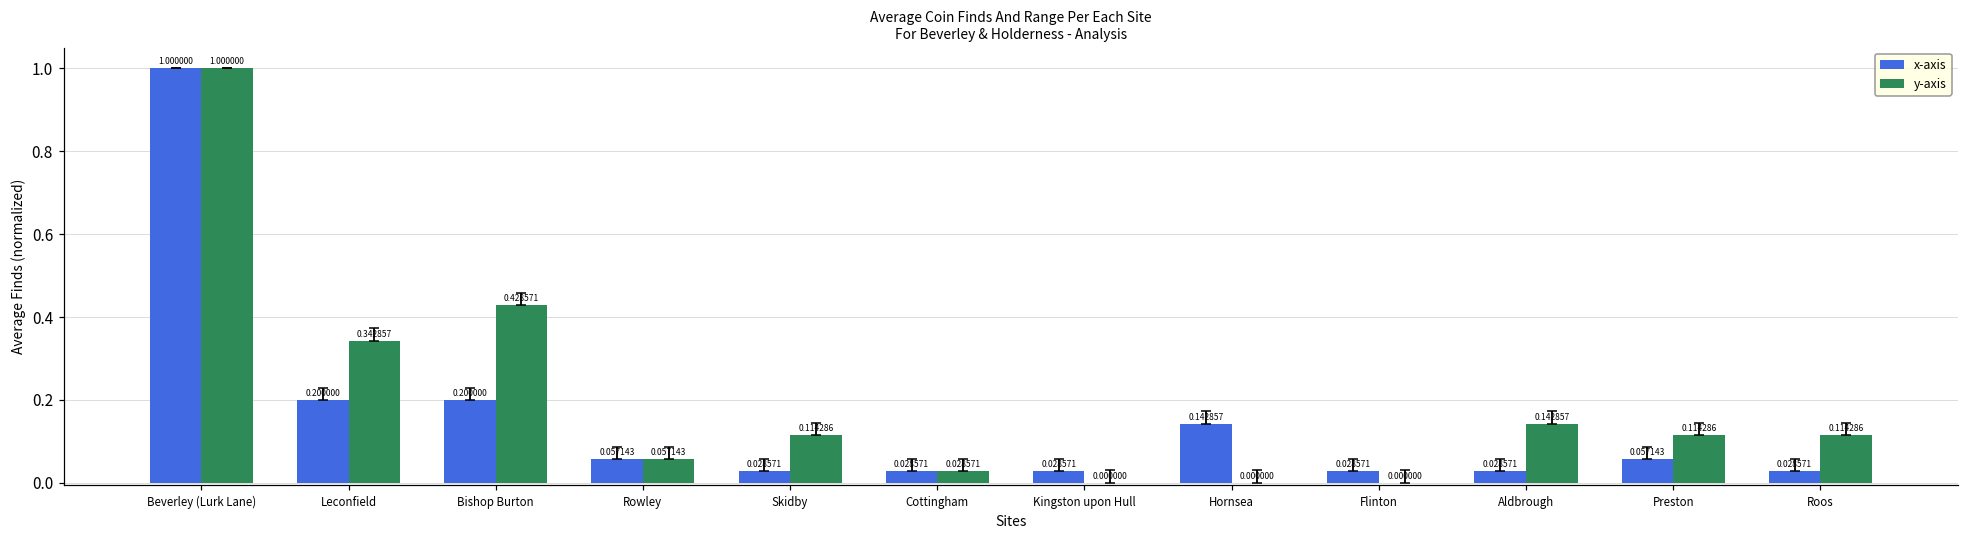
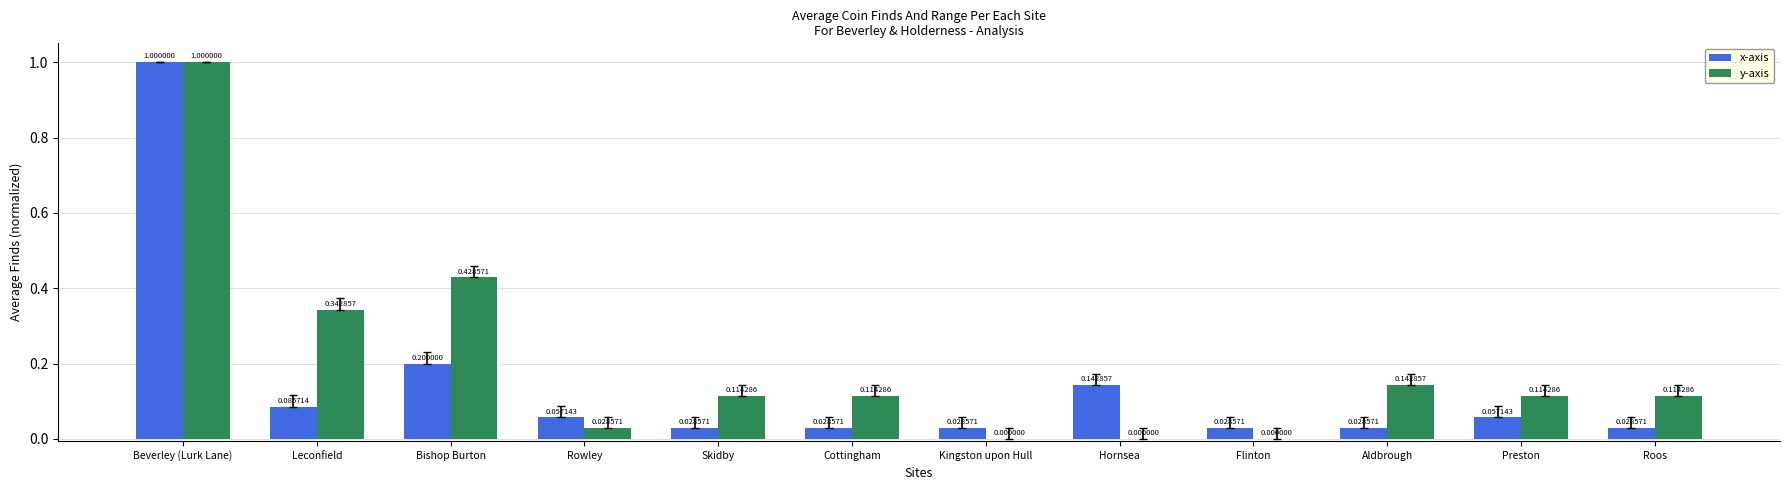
  {
    "x-axis": {
-     "Leconfield": 0.200000
+     "Leconfield": 0.085714
    },
    "y-axis": {
-     "Rowley": 0.057143,
-     "Cottingham": 0.028571
+     "Rowley": 0.028571,
+     "Cottingham": 0.114286
    }
  }
